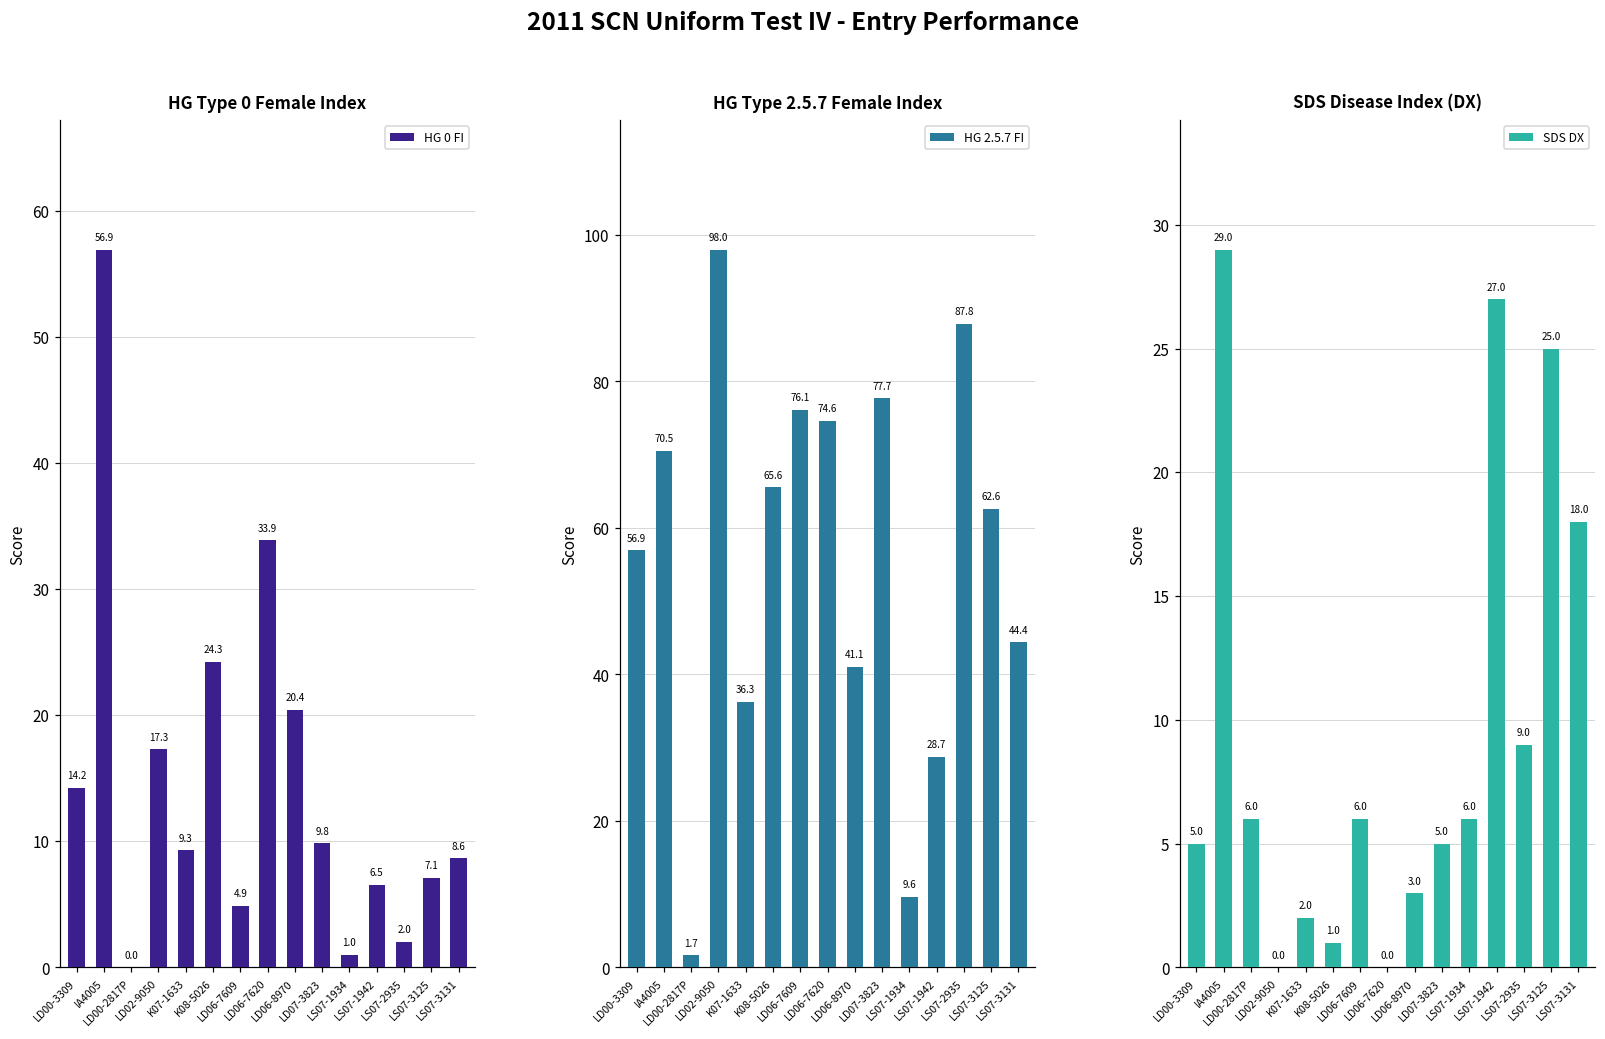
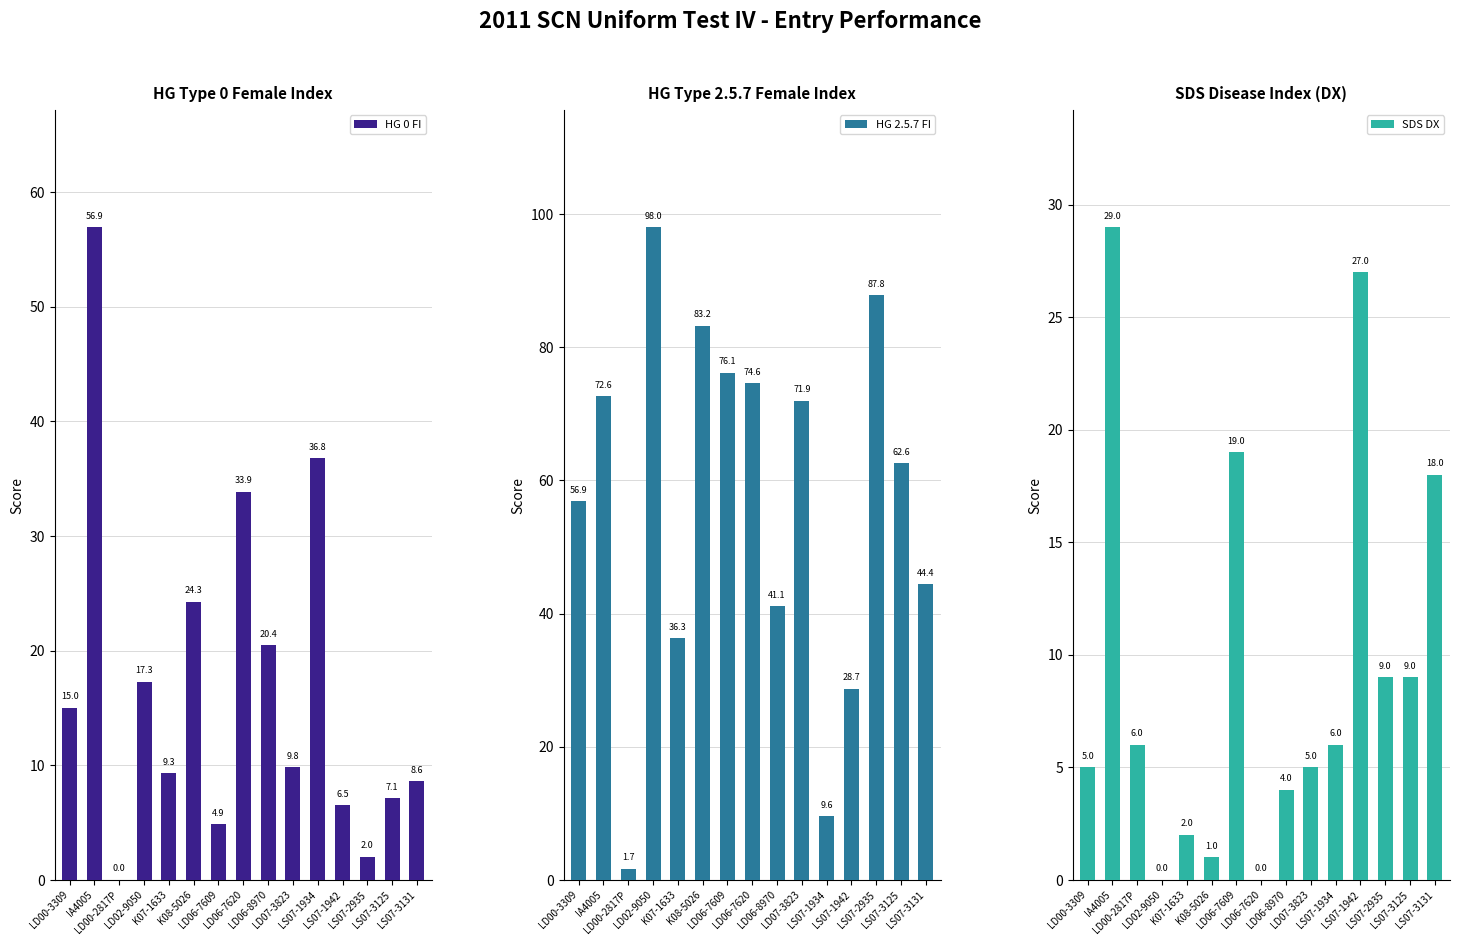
  {
    "HG Type 0 Female Index": {
-     "LD00-3309": 14.2,
+     "LD00-3309": 15.0,
      "IA4005": 56.9,
      "LD00-2817P": 0.0,
      "LD02-9050": 17.3,
      "K07-1633": 9.3,
      "K08-5026": 24.3,
      "LD06-7609": 4.9,
      "LD06-7620": 33.9,
      "LD06-8970": 20.4,
      "LD07-3823": 9.8,
-     "LS07-1934": 1.0,
+     "LS07-1934": 36.8,
      "LS07-1942": 6.5,
      "LS07-2935": 2.0,
      "LS07-3125": 7.1,
      "LS07-3131": 8.6
    },
    "HG Type 2.5.7 Female Index": {
      "LD00-3309": 56.9,
-     "IA4005": 70.5,
+     "IA4005": 72.6,
      "LD00-2817P": 1.7,
      "LD02-9050": 98.0,
      "K07-1633": 36.3,
-     "K08-5026": 65.6,
+     "K08-5026": 83.2,
      "LD06-7609": 76.1,
      "LD06-7620": 74.6,
      "LD06-8970": 41.1,
-     "LD07-3823": 77.7,
+     "LD07-3823": 71.9,
      "LS07-1934": 9.6,
      "LS07-1942": 28.7,
      "LS07-2935": 87.8,
      "LS07-3125": 62.6,
      "LS07-3131": 44.4
    },
    "SDS Disease Index (DX)": {
      "LD00-3309": 5.0,
      "IA4005": 29.0,
      "LD00-2817P": 6.0,
      "LD02-9050": 0.0,
      "K07-1633": 2.0,
      "K08-5026": 1.0,
-     "LD06-7609": 6.0,
+     "LD06-7609": 19.0,
      "LD06-7620": 0.0,
-     "LD06-8970": 3.0,
+     "LD06-8970": 4.0,
      "LD07-3823": 5.0,
      "LS07-1934": 6.0,
      "LS07-1942": 27.0,
      "LS07-2935": 9.0,
-     "LS07-3125": 25.0,
+     "LS07-3125": 9.0,
      "LS07-3131": 18.0
    }
  }
